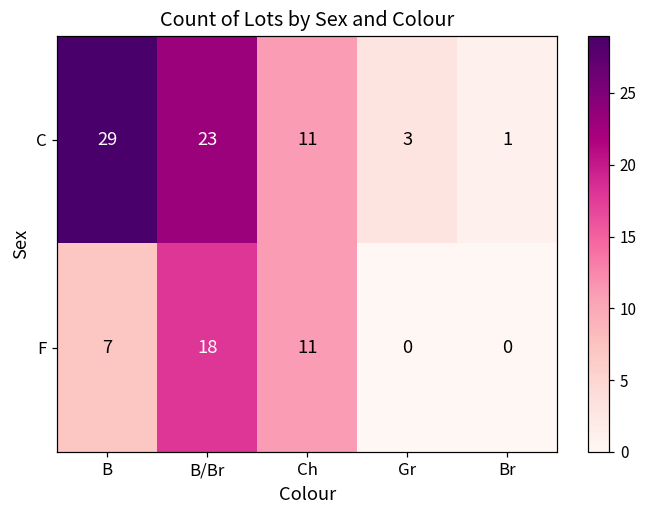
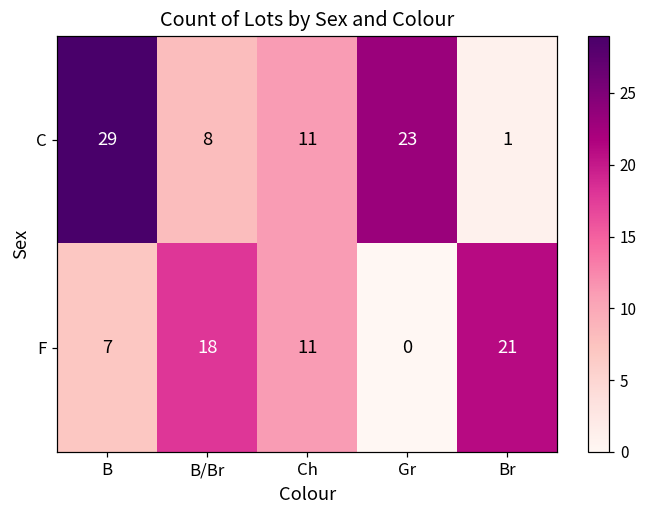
  {
    "C": {
      "B": 29,
-     "B/Br": 23,
+     "B/Br": 8,
      "Ch": 11,
-     "Gr": 3,
+     "Gr": 23,
      "Br": 1
    },
    "F": {
      "B": 7,
      "B/Br": 18,
      "Ch": 11,
      "Gr": 0,
-     "Br": 0
+     "Br": 21
    }
  }
